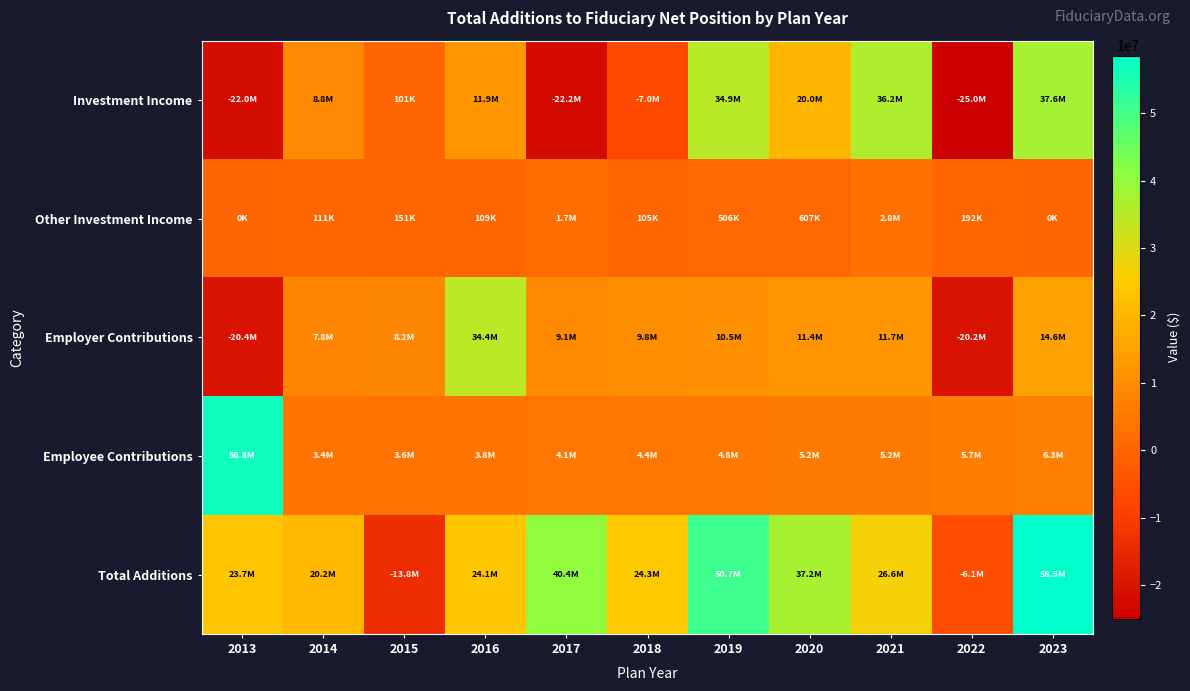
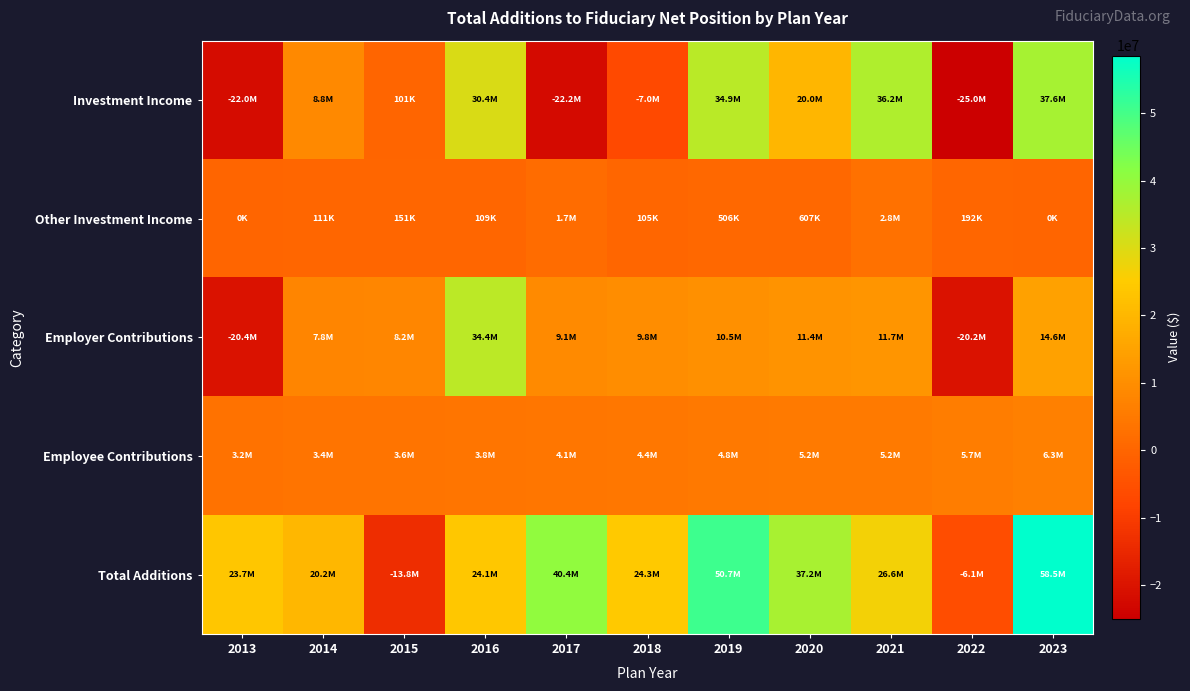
  {
    "Investment Income": {
      "2013": "-22.0M",
      "2014": "8.8M",
      "2015": "101K",
-     "2016": "11.9M",
+     "2016": "30.4M",
      "2017": "-22.2M",
      "2018": "-7.0M",
      "2019": "34.9M",
      "2020": "20.0M",
      "2021": "36.2M",
      "2022": "-25.0M",
      "2023": "37.6M"
    },
    "Other Investment Income": {
      "2013": "0K",
      "2014": "111K",
      "2015": "151K",
      "2016": "109K",
      "2017": "1.7M",
      "2018": "105K",
      "2019": "506K",
      "2020": "607K",
      "2021": "2.8M",
      "2022": "192K",
      "2023": "0K"
    },
    "Employer Contributions": {
      "2013": "-20.4M",
      "2014": "7.8M",
      "2015": "8.2M",
      "2016": "34.4M",
      "2017": "9.1M",
      "2018": "9.8M",
      "2019": "10.5M",
      "2020": "11.4M",
      "2021": "11.7M",
      "2022": "-20.2M",
      "2023": "14.6M"
    },
    "Employee Contributions": {
-     "2013": "56.8M",
+     "2013": "3.2M",
      "2014": "3.4M",
      "2015": "3.6M",
      "2016": "3.8M",
      "2017": "4.1M",
      "2018": "4.4M",
      "2019": "4.8M",
      "2020": "5.2M",
      "2021": "5.2M",
      "2022": "5.7M",
      "2023": "6.3M"
    },
    "Total Additions": {
      "2013": "23.7M",
      "2014": "20.2M",
      "2015": "-13.8M",
      "2016": "24.1M",
      "2017": "40.4M",
      "2018": "24.3M",
      "2019": "50.7M",
      "2020": "37.2M",
      "2021": "26.6M",
      "2022": "-6.1M",
      "2023": "58.5M"
    }
  }
